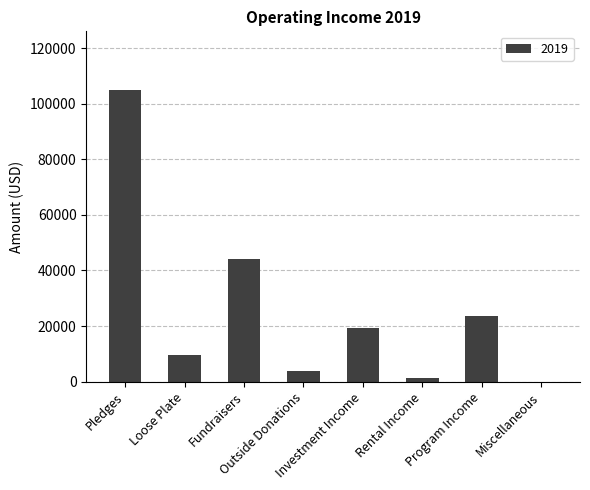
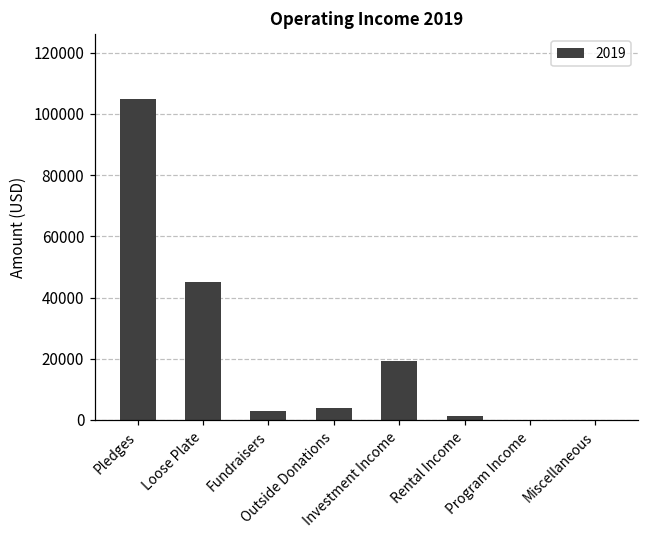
  {
    "Pledges": 105000,
-   "Loose Plate": 10000,
-   "Fundraisers": 44000,
+   "Loose Plate": 45000,
+   "Fundraisers": 3000,
    "Outside Donations": 4000,
    "Investment Income": 19000,
    "Rental Income": 1000,
-   "Program Income": 23000
+   "Program Income": 0
  }
